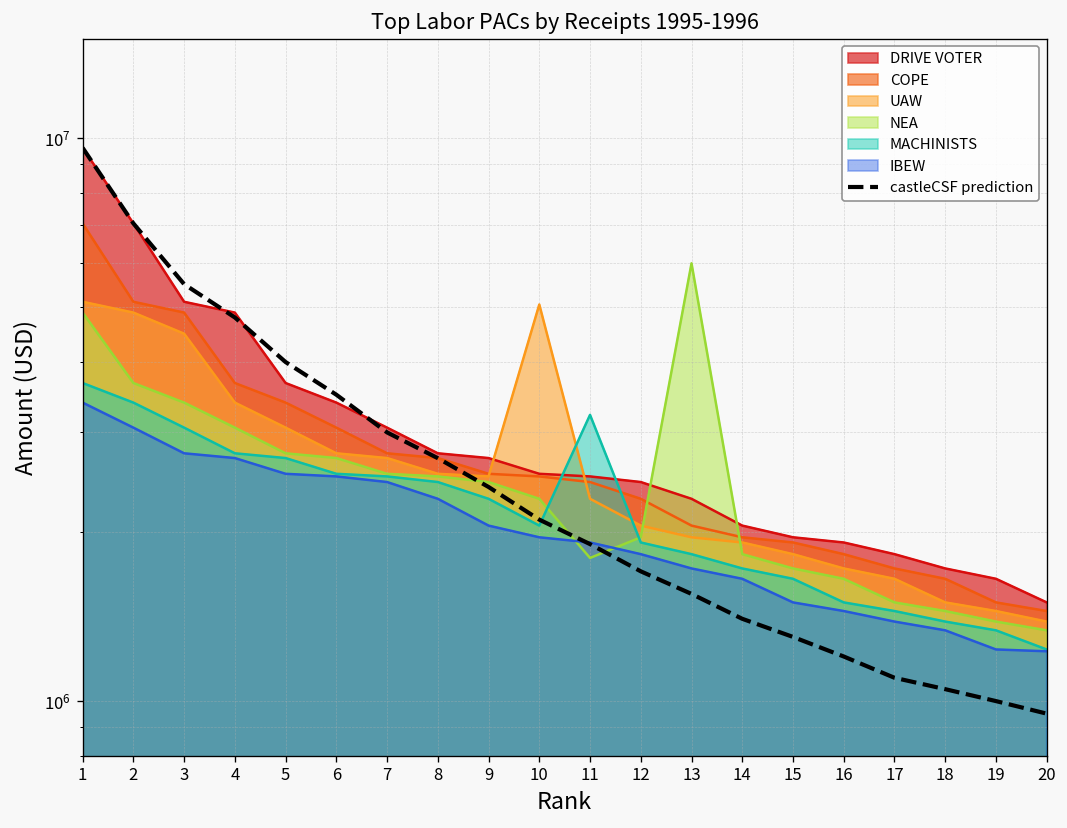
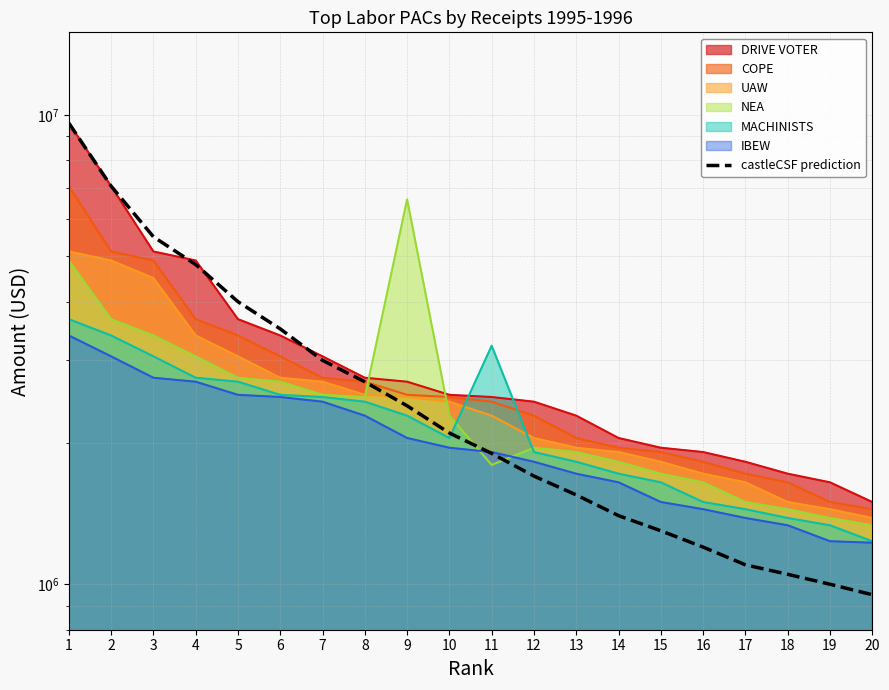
  {
    "DRIVE VOTER": {
      "3": 5100000,
      "4": 4900000,
      "5": 3700000,
      "6": 3400000,
      "7": 3100000,
      "8": 2800000,
      "9": 2700000,
      "11": 2500000,
      "12": 2400000,
      "13": 2300000,
      "14": 2000000,
      "15": 1950000,
      "16": 1910000,
      "17": 1820000,
      "18": 1720000,
      "19": 1650000,
      "20": 1500000
    },
    "COPE": {
      "1": 7100000,
      "2": 5100000,
      "3": 4900000,
      "4": 3700000,
      "5": 3400000,
      "6": 3100000,
      "7": 2800000,
      "11": 2400000,
      "12": 2300000,
      "13": 2000000,
      "14": 1950000,
      "15": 1910000,
      "16": 1820000,
      "17": 1720000,
      "18": 1650000,
      "19": 1500000,
      "20": 1450000
    },
    "UAW": {
      "1": 5100000,
      "2": 4900000,
      "3": 4500000,
      "4": 3400000,
      "5": 3100000,
      "6": 2800000,
      "7": 2700000,
-     "10": 5100000,
+     "10": 2400000,
      "11": 2300000,
      "12": 2000000,
      "13": 1950000,
      "14": 1910000,
      "15": 1820000,
      "16": 1720000,
      "17": 1650000,
      "18": 1500000,
      "19": 1450000,
      "20": 1380000
    },
    "NEA": {
      "1": 4900000,
      "2": 3700000,
      "3": 3400000,
      "4": 3100000,
      "5": 2800000,
      "6": 2700000,
-     "9": 2400000,
+     "9": 6600000,
      "10": 2300000,
      "11": 1800000,
      "12": 1950000,
-     "13": 6000000,
+     "13": 1910000,
      "14": 1820000,
      "15": 1720000,
      "16": 1650000,
      "17": 1500000,
      "18": 1450000,
      "19": 1380000,
      "20": 1340000
    },
    "MACHINISTS": {
      "1": 3700000,
      "2": 3400000,
      "3": 3100000,
      "4": 2800000,
      "5": 2700000,
      "8": 2400000,
      "9": 2300000,
      "10": 2000000,
      "11": 3200000,
      "12": 1910000,
      "13": 1820000,
      "14": 1720000,
      "15": 1650000,
      "16": 1500000,
      "17": 1450000,
      "18": 1380000,
      "19": 1340000
    },
    "IBEW": {
      "1": 3400000,
      "2": 3100000,
      "3": 2800000,
      "4": 2700000,
      "5": 2500000,
      "7": 2400000,
      "8": 2300000,
      "9": 2000000,
      "10": 1950000,
      "12": 1820000,
      "13": 1720000,
      "14": 1650000,
      "15": 1500000,
      "16": 1450000,
      "17": 1380000,
      "18": 1340000,
      "19": 1240000
    },
    "castleCSF prediction": {
      "3": 5500000,
      "4": 4800000,
      "5": 4000000,
      "6": 3500000,
      "7": 3000000,
      "9": 2400000,
      "10": 2100000,
      "12": 1700000,
      "13": 1550000,
      "14": 1400000,
      "15": 1300000,
      "16": 1200000,
      "17": 1100000,
      "18": 1050000,
      "19": 1000000,
      "20": 950000
    }
  }
